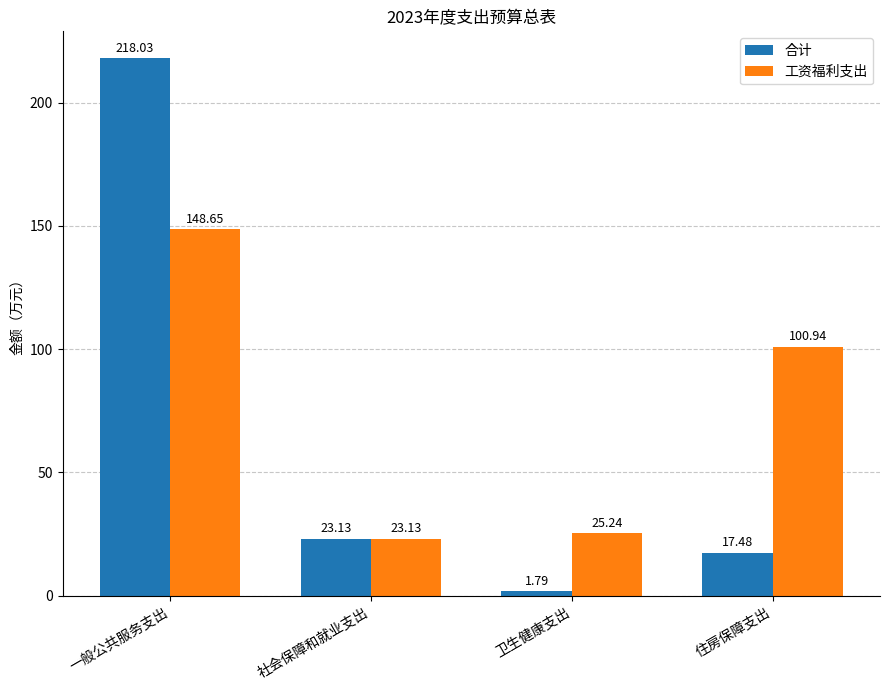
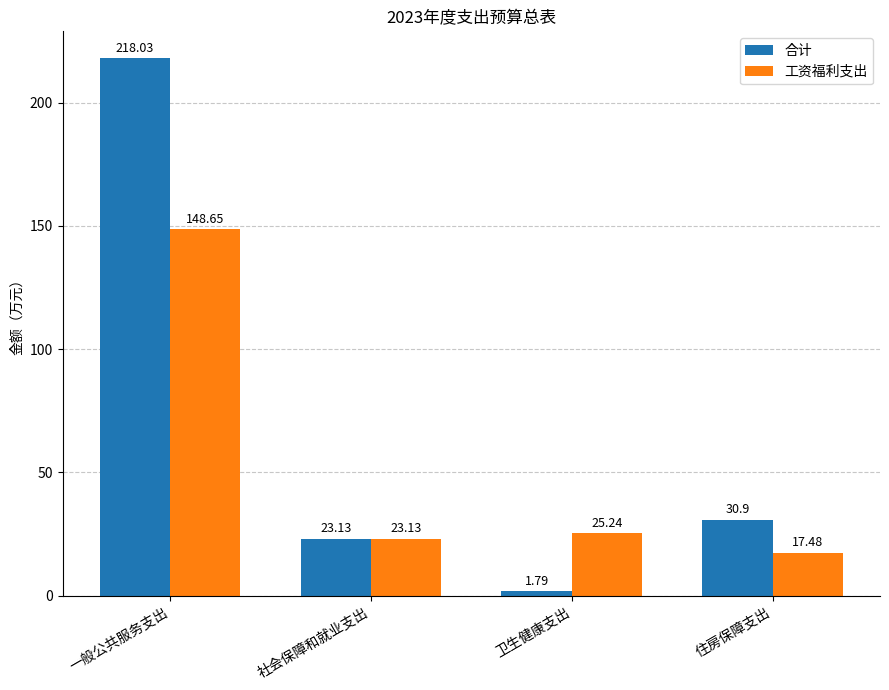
  {
    "合计": {
      "一般公共服务支出": 218.03,
      "社会保障和就业支出": 23.13,
      "卫生健康支出": 1.79,
-     "住房保障支出": 17.48
+     "住房保障支出": 30.9
    },
    "工资福利支出": {
      "一般公共服务支出": 148.65,
      "社会保障和就业支出": 23.13,
      "卫生健康支出": 25.24,
-     "住房保障支出": 100.94
+     "住房保障支出": 17.48
    }
  }
